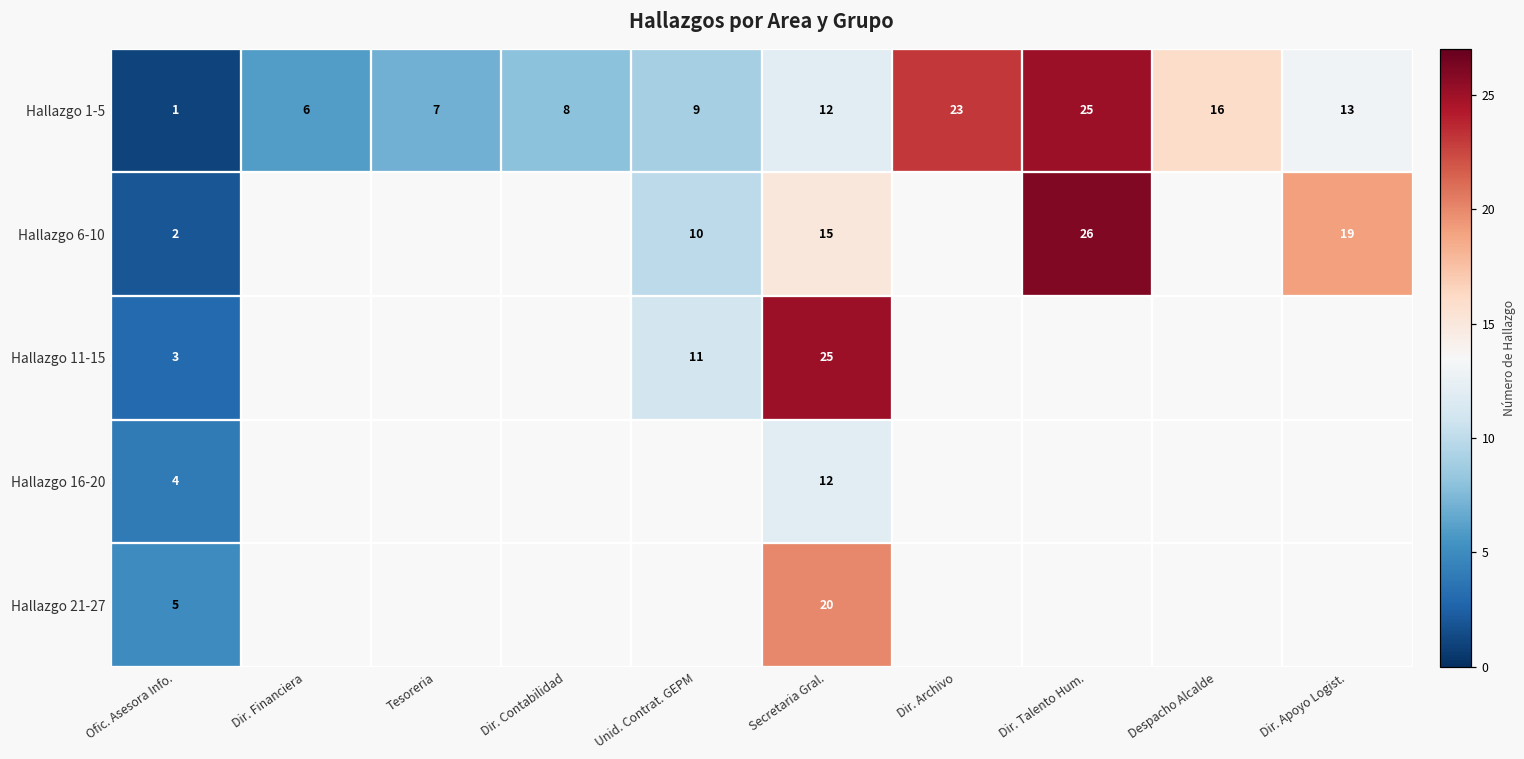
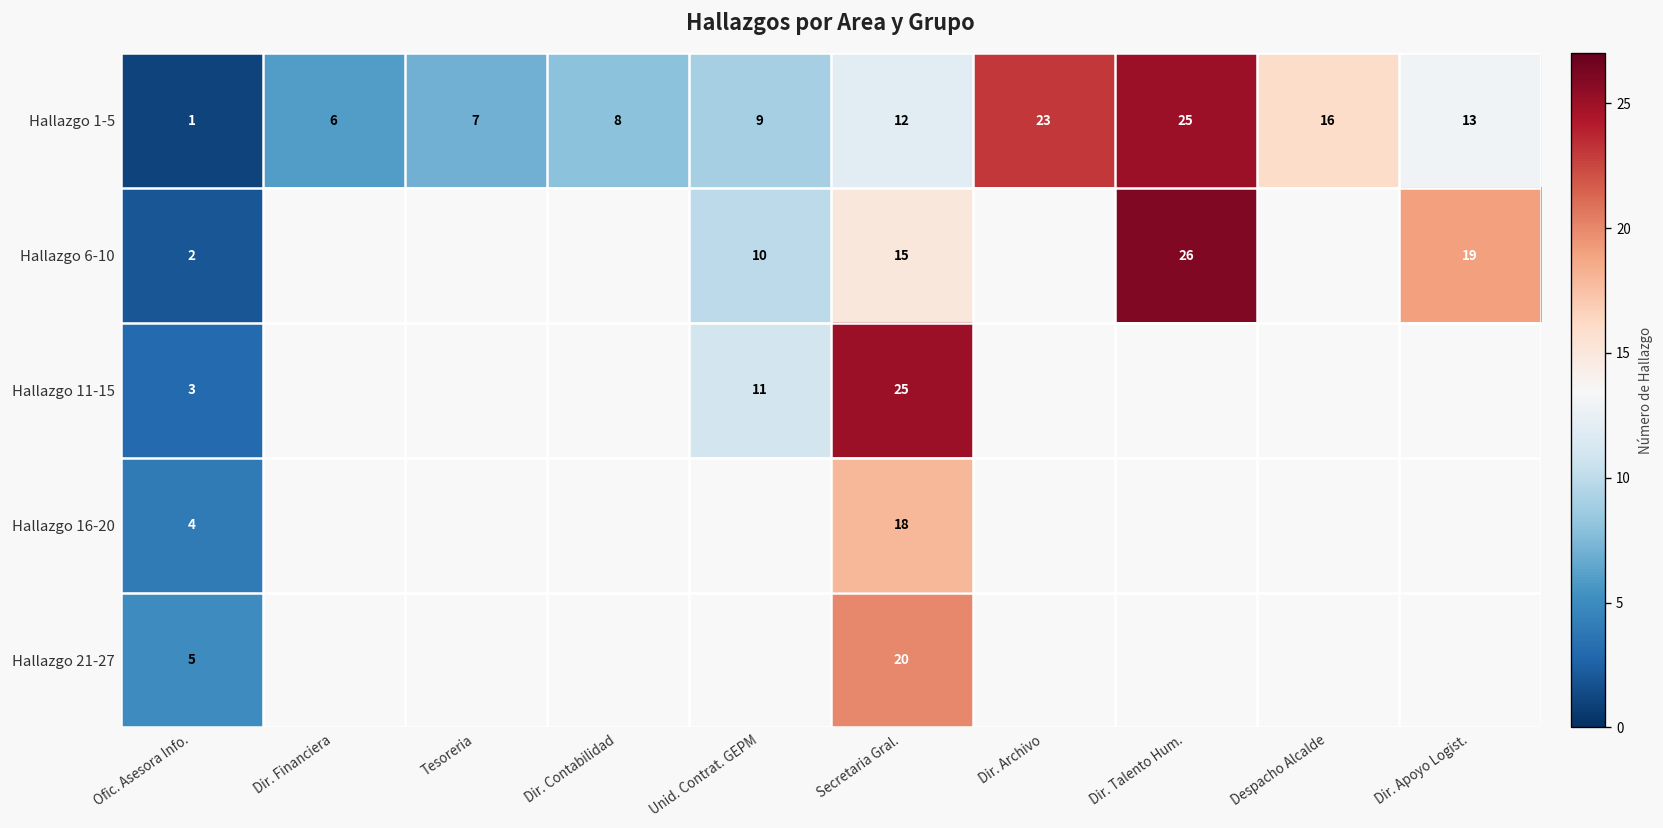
  {
    "Hallazgo 1-5": {
      "Ofic. Asesora Info.": 1,
      "Dir. Financiera": 6,
      "Tesoreria": 7,
      "Dir. Contabilidad": 8,
      "Unid. Contrat. GEPM": 9,
      "Secretaria Gral.": 12,
      "Dir. Archivo": 23,
      "Dir. Talento Hum.": 25,
      "Despacho Alcalde": 16,
      "Dir. Apoyo Logist.": 13
    },
    "Hallazgo 6-10": {
      "Ofic. Asesora Info.": 2,
      "Unid. Contrat. GEPM": 10,
      "Secretaria Gral.": 15,
      "Dir. Talento Hum.": 26,
      "Dir. Apoyo Logist.": 19
    },
    "Hallazgo 11-15": {
      "Ofic. Asesora Info.": 3,
      "Unid. Contrat. GEPM": 11,
      "Secretaria Gral.": 25
    },
    "Hallazgo 16-20": {
      "Ofic. Asesora Info.": 4,
-     "Secretaria Gral.": 12
+     "Secretaria Gral.": 18
    },
    "Hallazgo 21-27": {
      "Ofic. Asesora Info.": 5,
      "Secretaria Gral.": 20
    }
  }
